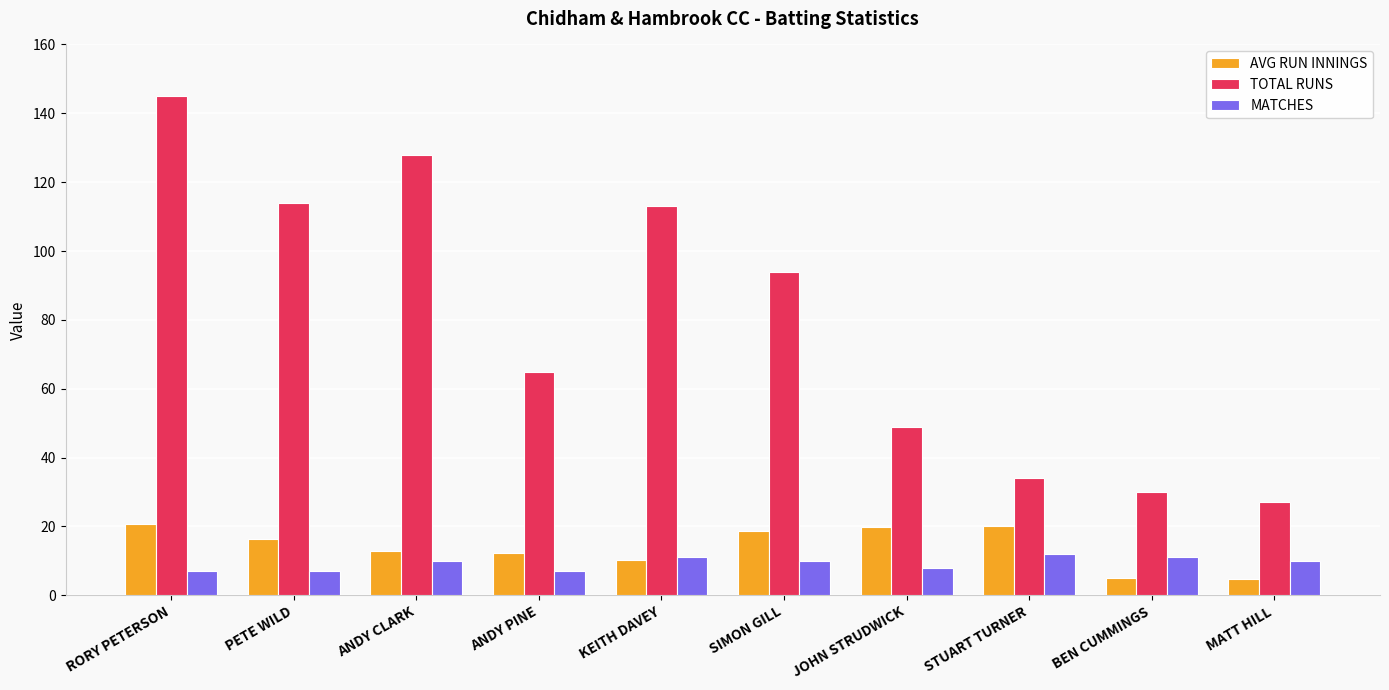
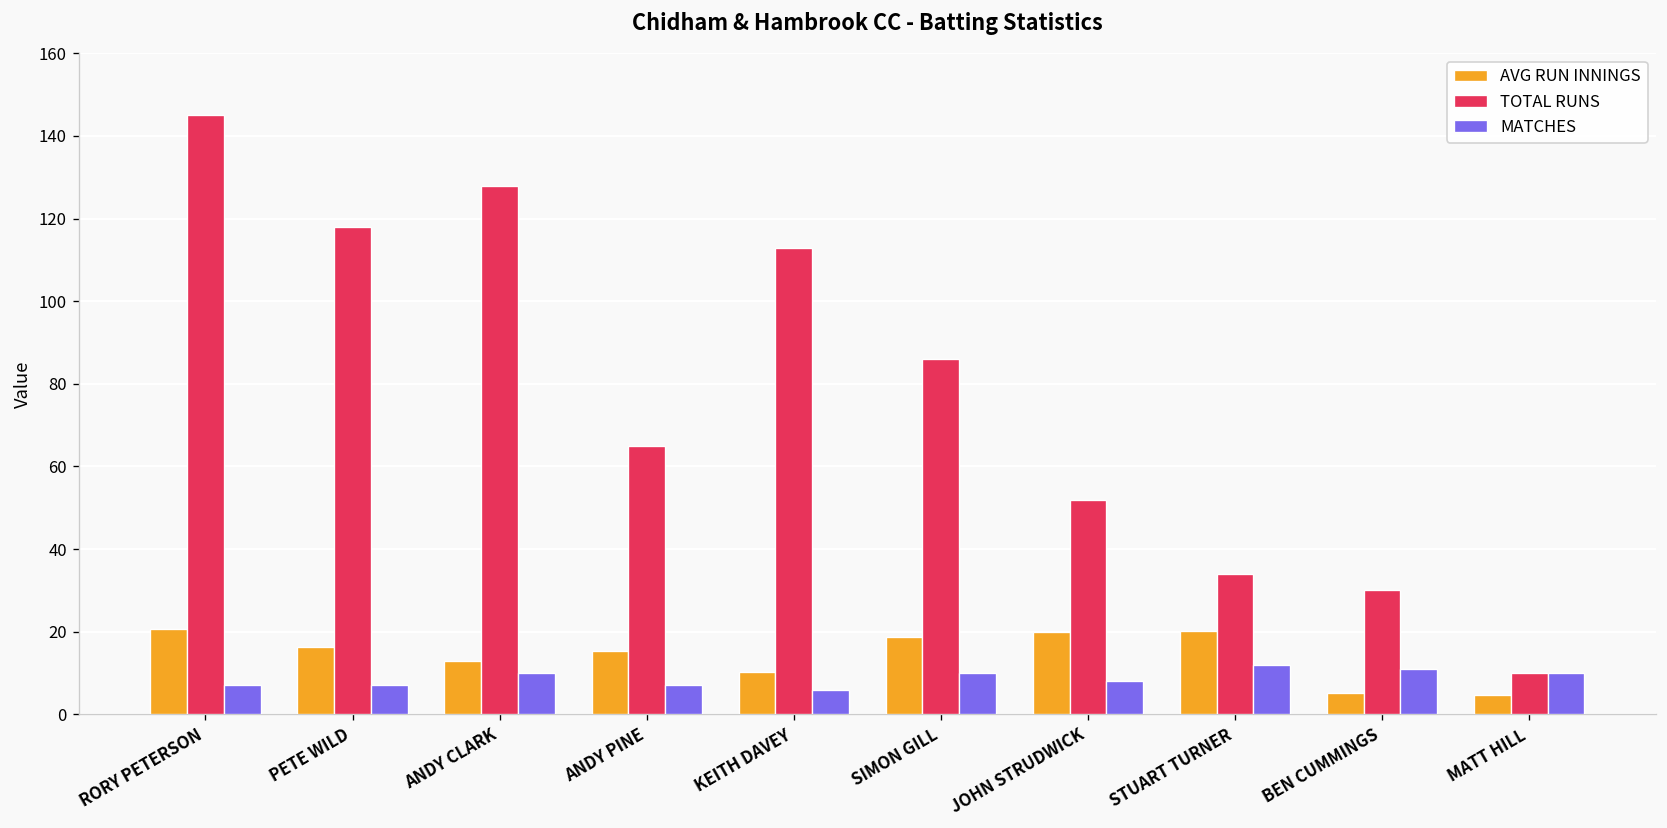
  {
    "AVG RUN INNINGS": {
      "RORY PETERSON": 21,
      "PETE WILD": 16,
      "ANDY CLARK": 13,
-     "ANDY PINE": 12,
+     "ANDY PINE": 15,
      "KEITH DAVEY": 10,
      "SIMON GILL": 19,
      "JOHN STRUDWICK": 20,
      "STUART TURNER": 20,
      "BEN CUMMINGS": 5,
      "MATT HILL": 5
    },
    "TOTAL RUNS": {
      "RORY PETERSON": 145,
-     "PETE WILD": 114,
+     "PETE WILD": 118,
      "ANDY CLARK": 128,
      "ANDY PINE": 65,
      "KEITH DAVEY": 113,
-     "SIMON GILL": 94,
-     "JOHN STRUDWICK": 49,
+     "SIMON GILL": 86,
+     "JOHN STRUDWICK": 52,
      "STUART TURNER": 34,
      "BEN CUMMINGS": 30,
-     "MATT HILL": 27
+     "MATT HILL": 10
    },
    "MATCHES": {
      "RORY PETERSON": 7,
      "PETE WILD": 7,
      "ANDY CLARK": 10,
      "ANDY PINE": 7,
-     "KEITH DAVEY": 11,
+     "KEITH DAVEY": 6,
      "SIMON GILL": 10,
      "JOHN STRUDWICK": 8,
      "STUART TURNER": 12,
      "BEN CUMMINGS": 11,
      "MATT HILL": 10
    }
  }
